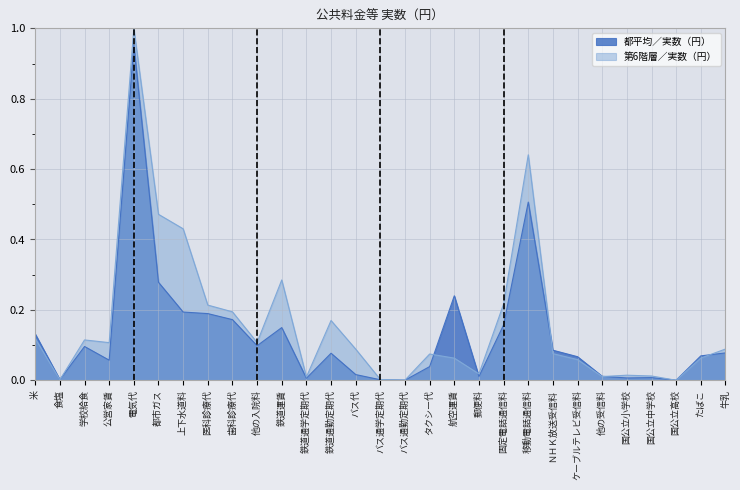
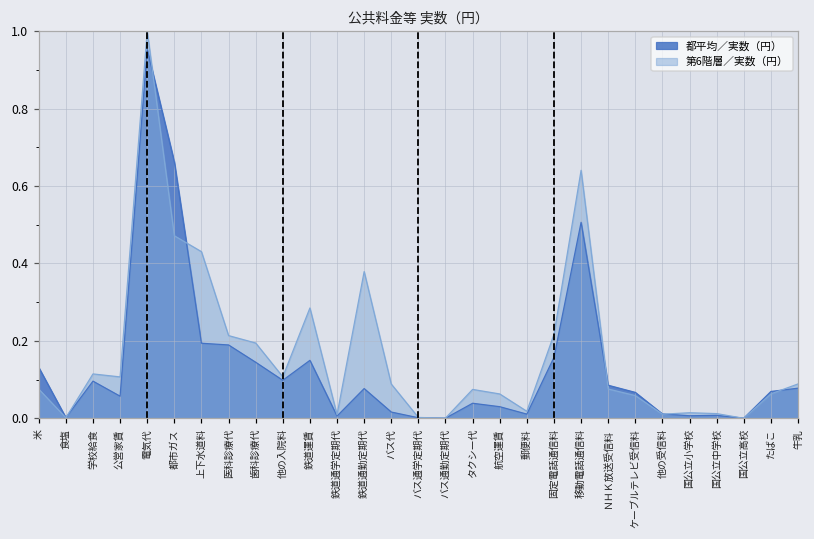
  {
    "都平均／実数（円）": {
      "米": 0.13,
      "学校給食": 0.10,
      "公営家賃": 0.06,
      "電気代": 0.95,
-     "都市ガス": 0.28,
+     "都市ガス": 0.66,
      "上下水道料": 0.19,
      "医科診療代": 0.19,
-     "歯科診療代": 0.17,
+     "歯科診療代": 0.14,
      "他の入院料": 0.10,
      "鉄道運賃": 0.15,
      "鉄道通勤定期代": 0.08,
      "バス代": 0.02,
      "タクシー代": 0.04,
-     "航空運賃": 0.24,
+     "航空運賃": 0.03,
      "郵便料": 0.01,
      "固定電話通信料": 0.16,
      "移動電話通信料": 0.51,
      "ＮＨＫ放送受信料": 0.09,
      "ケーブルテレビ受信料": 0.07,
      "国公立小学校": 0.01,
      "牛乳": 0.08
    },
    "第6階層／実数（円）": {
-     "米": 0.12,
+     "米": 0.08,
      "学校給食": 0.11,
      "公営家賃": 0.11,
      "電気代": 1.00,
      "都市ガス": 0.47,
      "上下水道料": 0.43,
      "医科診療代": 0.21,
      "歯科診療代": 0.19,
      "他の入院料": 0.11,
      "鉄道運賃": 0.29,
-     "鉄道通勤定期代": 0.17,
+     "鉄道通勤定期代": 0.38,
      "バス代": 0.09,
      "タクシー代": 0.07,
      "航空運賃": 0.06,
      "郵便料": 0.02,
      "固定電話通信料": 0.22,
      "移動電話通信料": 0.64,
      "ＮＨＫ放送受信料": 0.08,
      "ケーブルテレビ受信料": 0.06,
      "国公立小学校": 0.01,
      "牛乳": 0.09
    }
  }
